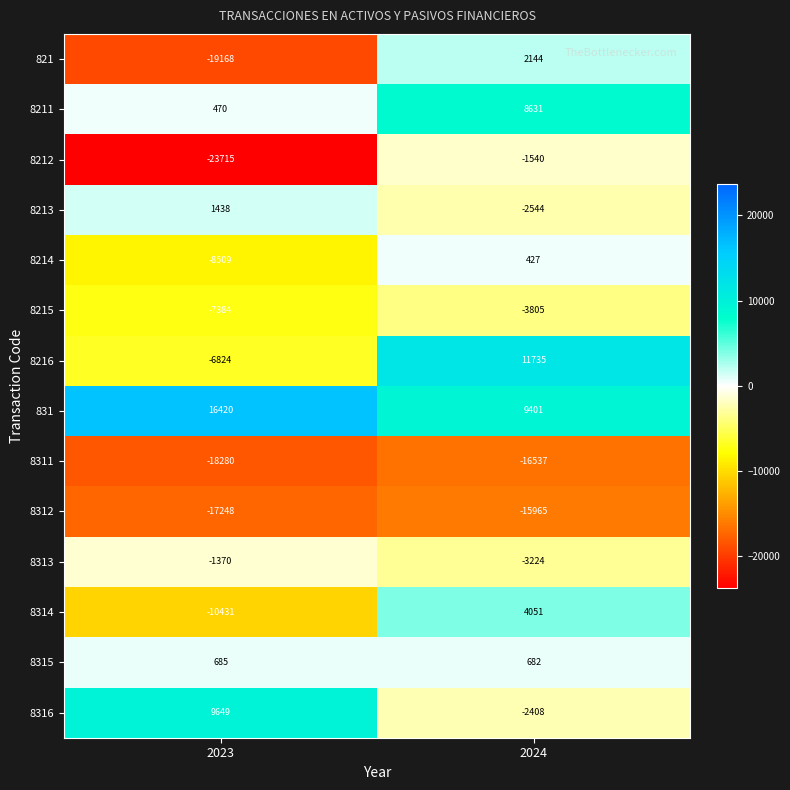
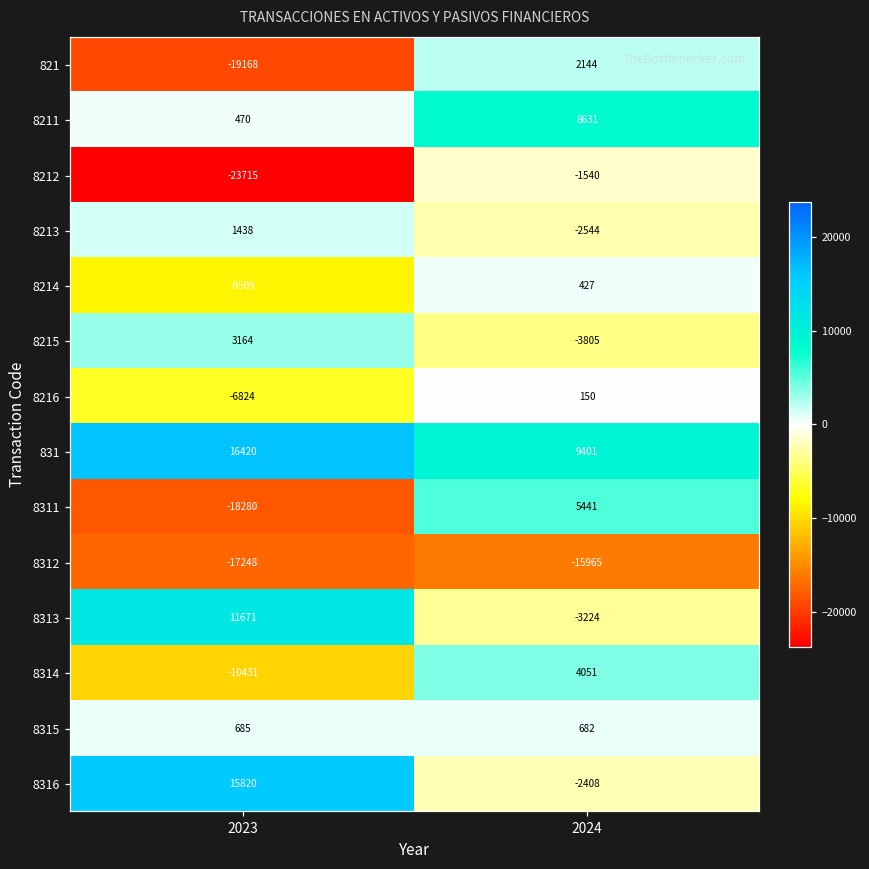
  {
    "821": {
      "2023": -19168,
      "2024": 2144
    },
    "8211": {
      "2023": 470,
      "2024": 8631
    },
    "8212": {
      "2023": -23715,
      "2024": -1540
    },
    "8213": {
      "2023": 1438,
      "2024": -2544
    },
    "8214": {
      "2023": -8509,
      "2024": 427
    },
    "8215": {
-     "2023": -7384,
+     "2023": 3164,
      "2024": -3805
    },
    "8216": {
      "2023": -6824,
-     "2024": 11735
+     "2024": 150
    },
    "831": {
      "2023": 16420,
      "2024": 9401
    },
    "8311": {
      "2023": -18280,
-     "2024": -16537
+     "2024": 5441
    },
    "8312": {
      "2023": -17248,
      "2024": -15965
    },
    "8313": {
-     "2023": -1370,
+     "2023": 11671,
      "2024": -3224
    },
    "8314": {
      "2023": -10431,
      "2024": 4051
    },
    "8315": {
      "2023": 685,
      "2024": 682
    },
    "8316": {
-     "2023": 9649,
+     "2023": 15820,
      "2024": -2408
    }
  }
